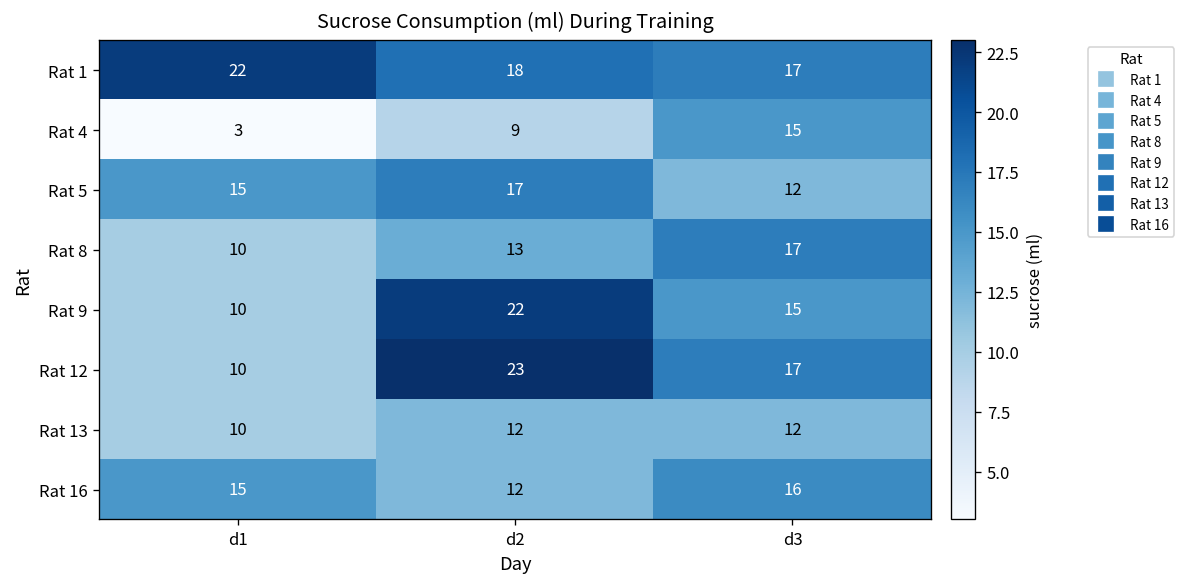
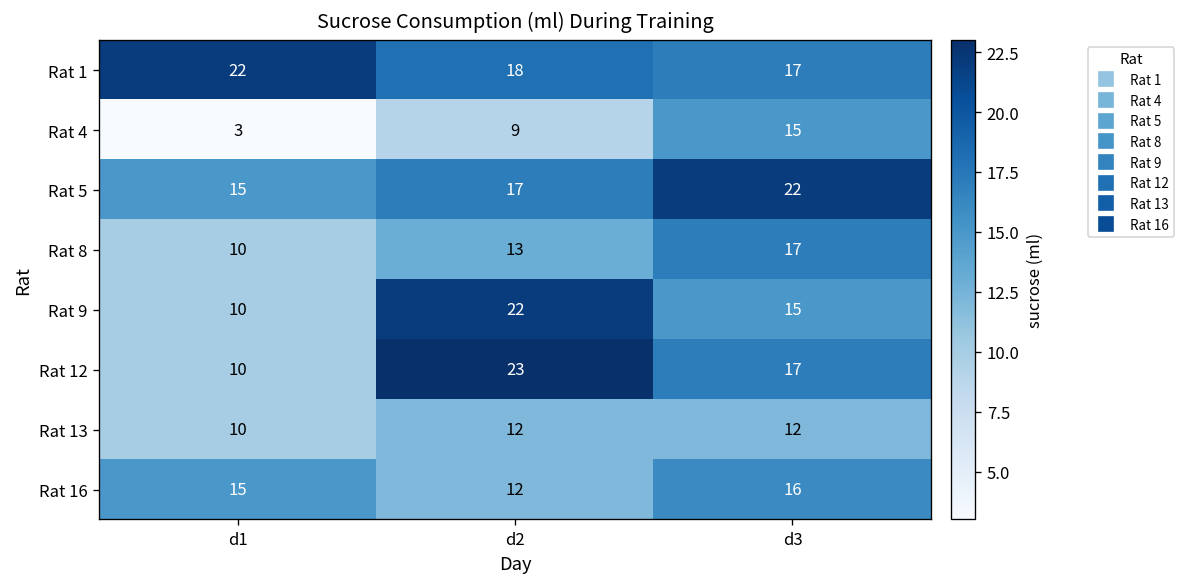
  {
    "Rat 1": {
      "d1": 22,
      "d2": 18,
      "d3": 17
    },
    "Rat 4": {
      "d1": 3,
      "d2": 9,
      "d3": 15
    },
    "Rat 5": {
      "d1": 15,
      "d2": 17,
-     "d3": 12
+     "d3": 22
    },
    "Rat 8": {
      "d1": 10,
      "d2": 13,
      "d3": 17
    },
    "Rat 9": {
      "d1": 10,
      "d2": 22,
      "d3": 15
    },
    "Rat 12": {
      "d1": 10,
      "d2": 23,
      "d3": 17
    },
    "Rat 13": {
      "d1": 10,
      "d2": 12,
      "d3": 12
    },
    "Rat 16": {
      "d1": 15,
      "d2": 12,
      "d3": 16
    }
  }
